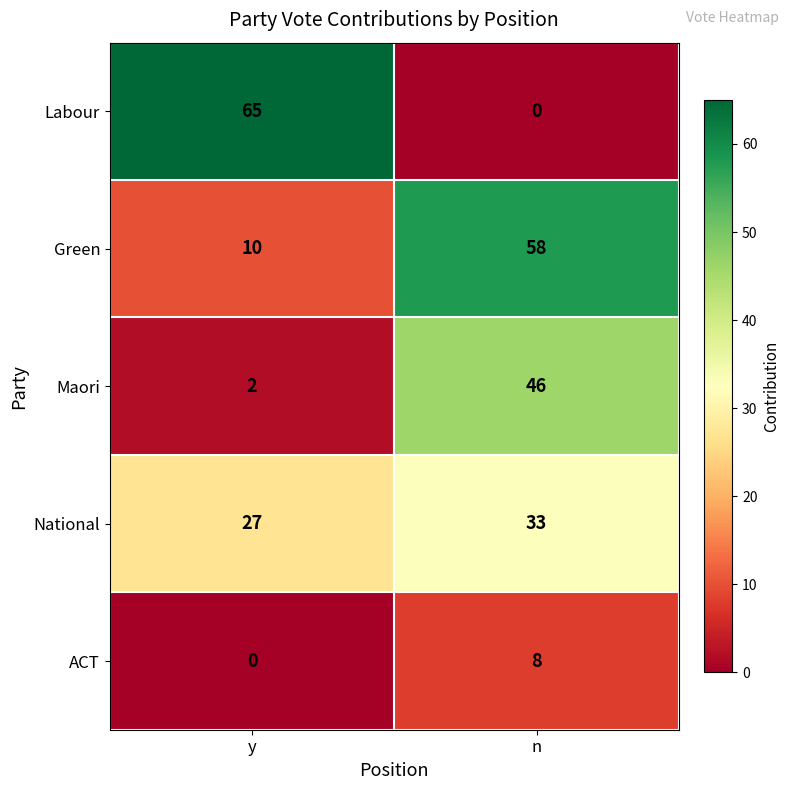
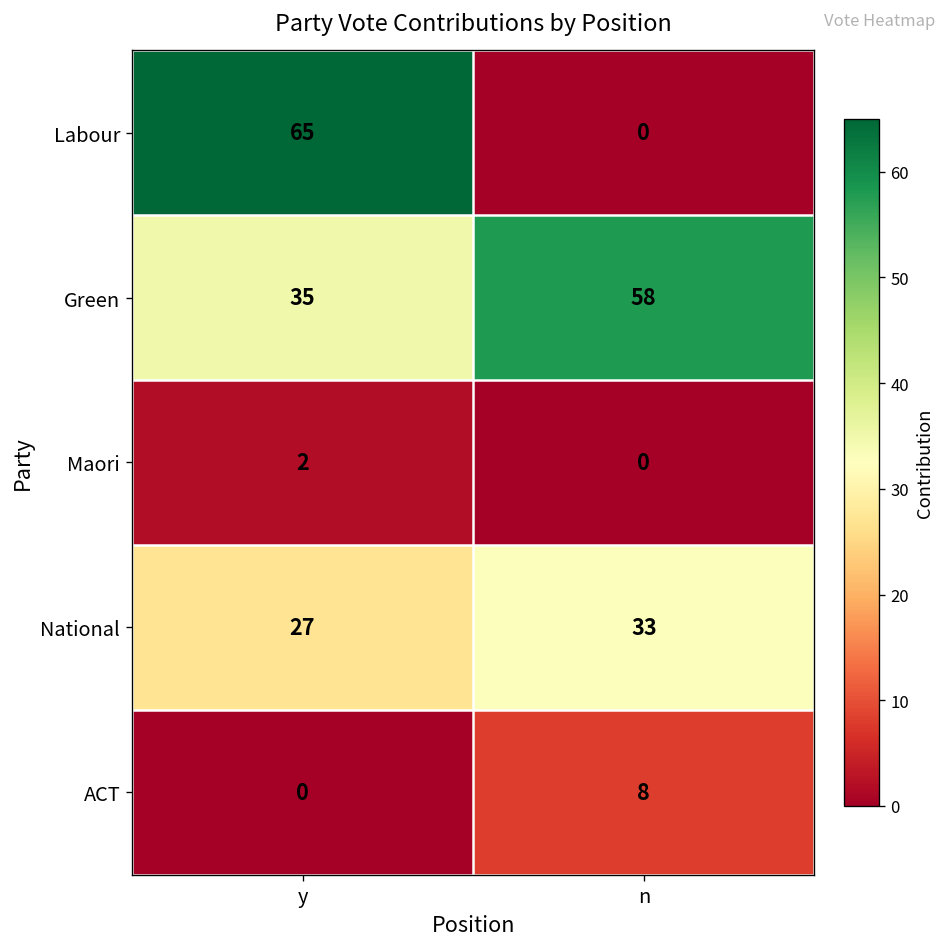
  {
    "Green": {
-     "y": 10
+     "y": 35
    },
    "Maori": {
-     "n": 46
+     "n": 0
    }
  }
